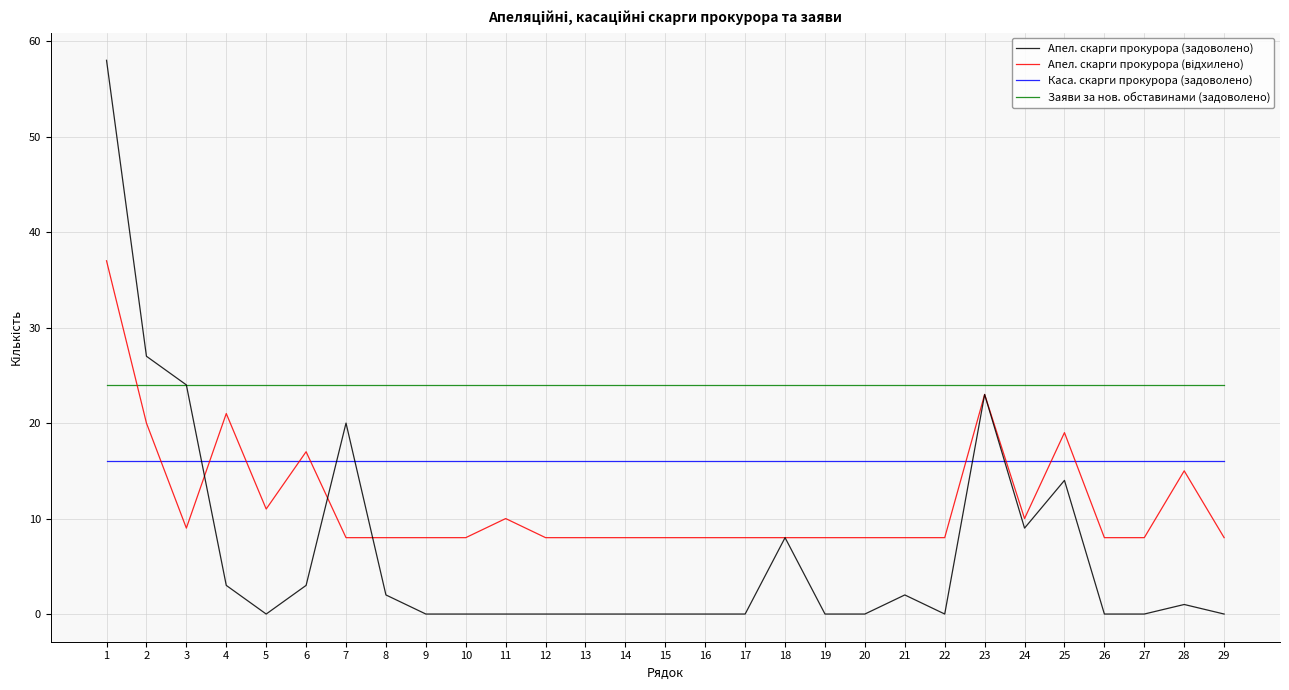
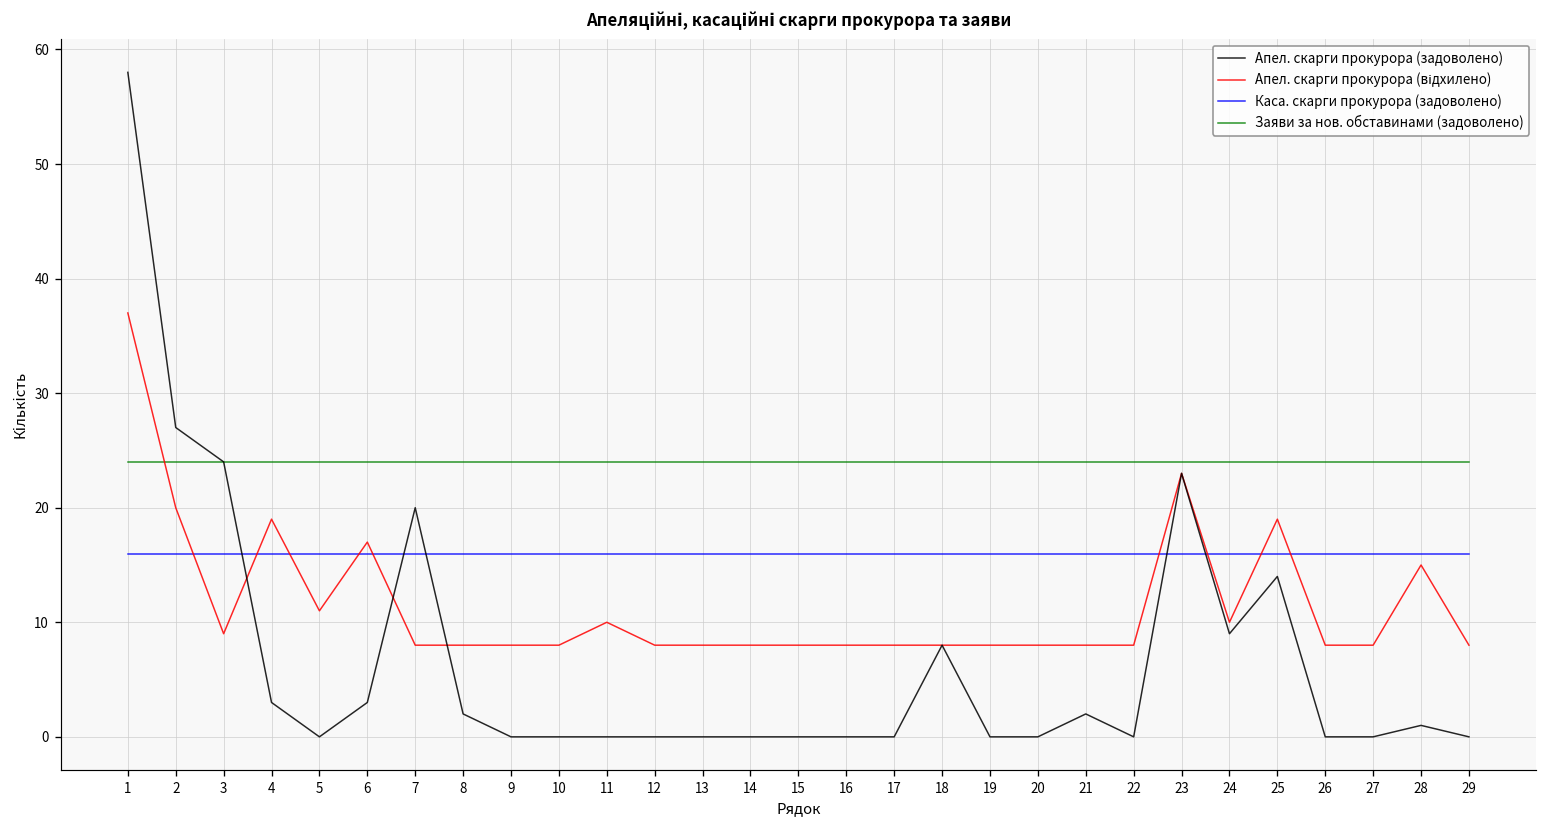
  {
    "Апел. скарги прокурора (задоволено)": {
      "1": 58,
      "2": 27,
      "4": 3,
      "5": 0,
      "6": 3,
      "7": 20,
      "8": 2,
      "9": 0,
      "10": 0,
      "11": 0,
      "12": 0,
      "13": 0,
      "14": 0,
      "15": 0,
      "16": 0,
      "17": 0,
      "19": 0,
      "20": 0,
      "21": 2,
      "22": 0,
      "24": 9,
      "25": 14,
      "26": 0,
      "27": 0,
      "28": 1,
      "29": 0
    },
    "Апел. скарги прокурора (відхилено)": {
      "1": 37,
      "2": 20,
      "3": 9,
-     "4": 21,
+     "4": 19,
      "5": 11,
      "6": 17,
      "7": 8,
      "8": 8,
      "9": 8,
      "10": 8,
      "11": 10,
      "12": 8,
      "13": 8,
      "14": 8,
      "15": 8,
      "16": 8,
      "17": 8,
      "19": 8,
      "20": 8,
      "21": 8,
      "22": 8,
      "24": 10,
      "25": 19,
      "26": 8,
      "27": 8,
      "28": 15,
      "29": 8
    },
    "Каса. скарги прокурора (задоволено)": {
      "1": 16,
      "2": 16,
      "3": 16,
      "4": 16,
      "5": 16,
      "6": 16,
      "7": 16,
      "8": 16,
      "9": 16,
      "10": 16,
      "11": 16,
      "12": 16,
      "13": 16,
      "14": 16,
      "15": 16,
      "16": 16,
      "17": 16,
      "18": 16,
      "19": 16,
      "20": 16,
      "21": 16,
      "22": 16,
      "23": 16,
      "24": 16,
      "25": 16,
      "26": 16,
      "27": 16,
      "28": 16,
      "29": 16
    },
    "Заяви за нов. обставинами (задоволено)": {
      "1": 24,
      "2": 24,
      "4": 24,
      "5": 24,
      "6": 24,
      "7": 24,
      "8": 24,
      "9": 24,
      "10": 24,
      "11": 24,
      "12": 24,
      "13": 24,
      "14": 24,
      "15": 24,
      "16": 24,
      "17": 24,
      "18": 24,
      "19": 24,
      "20": 24,
      "21": 24,
      "22": 24,
      "23": 24,
      "24": 24,
      "25": 24,
      "26": 24,
      "27": 24,
      "28": 24,
      "29": 24
    }
  }
